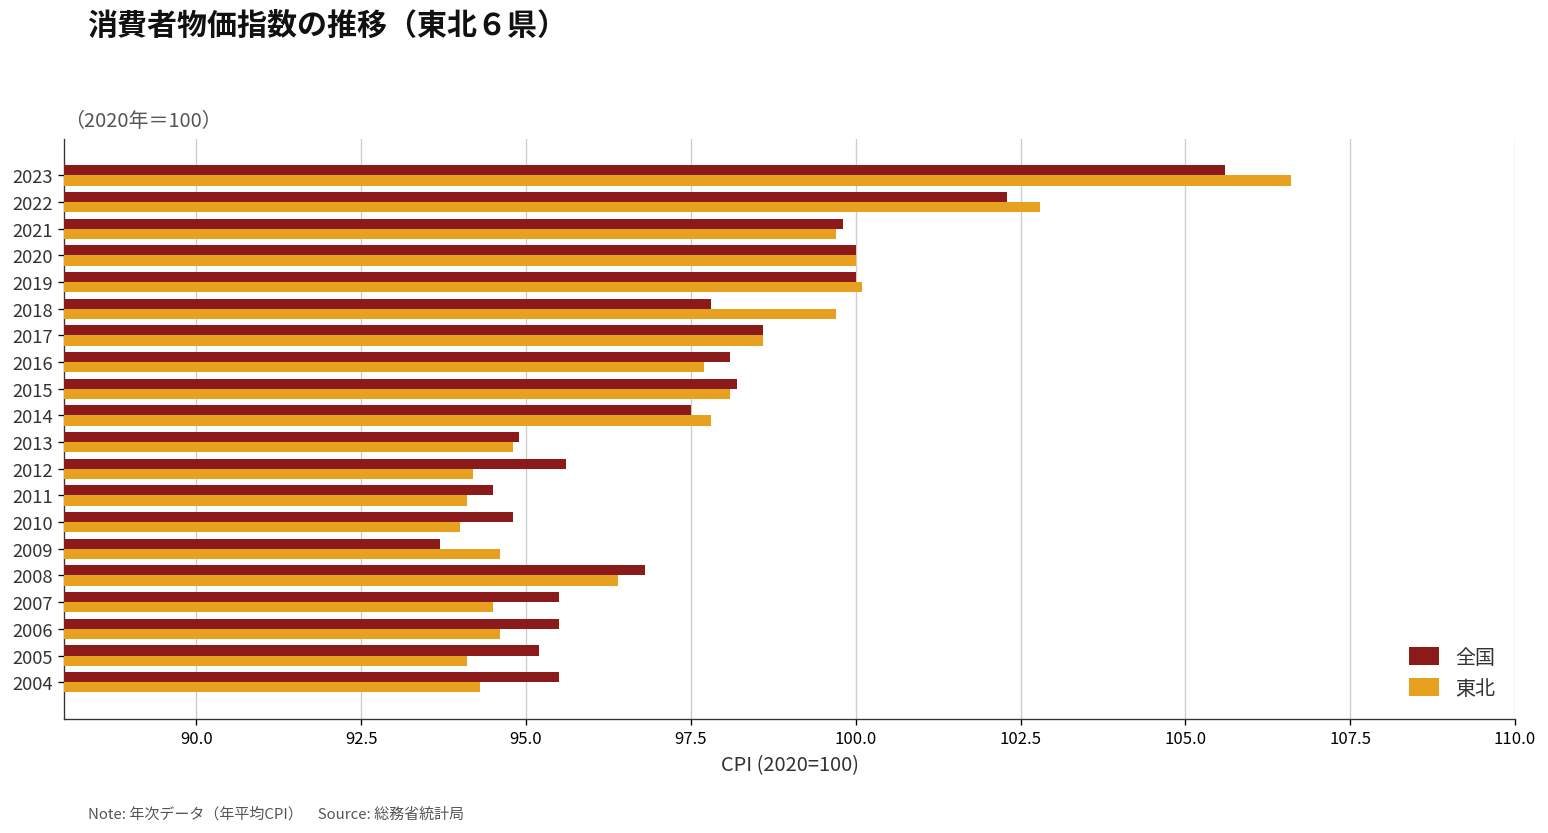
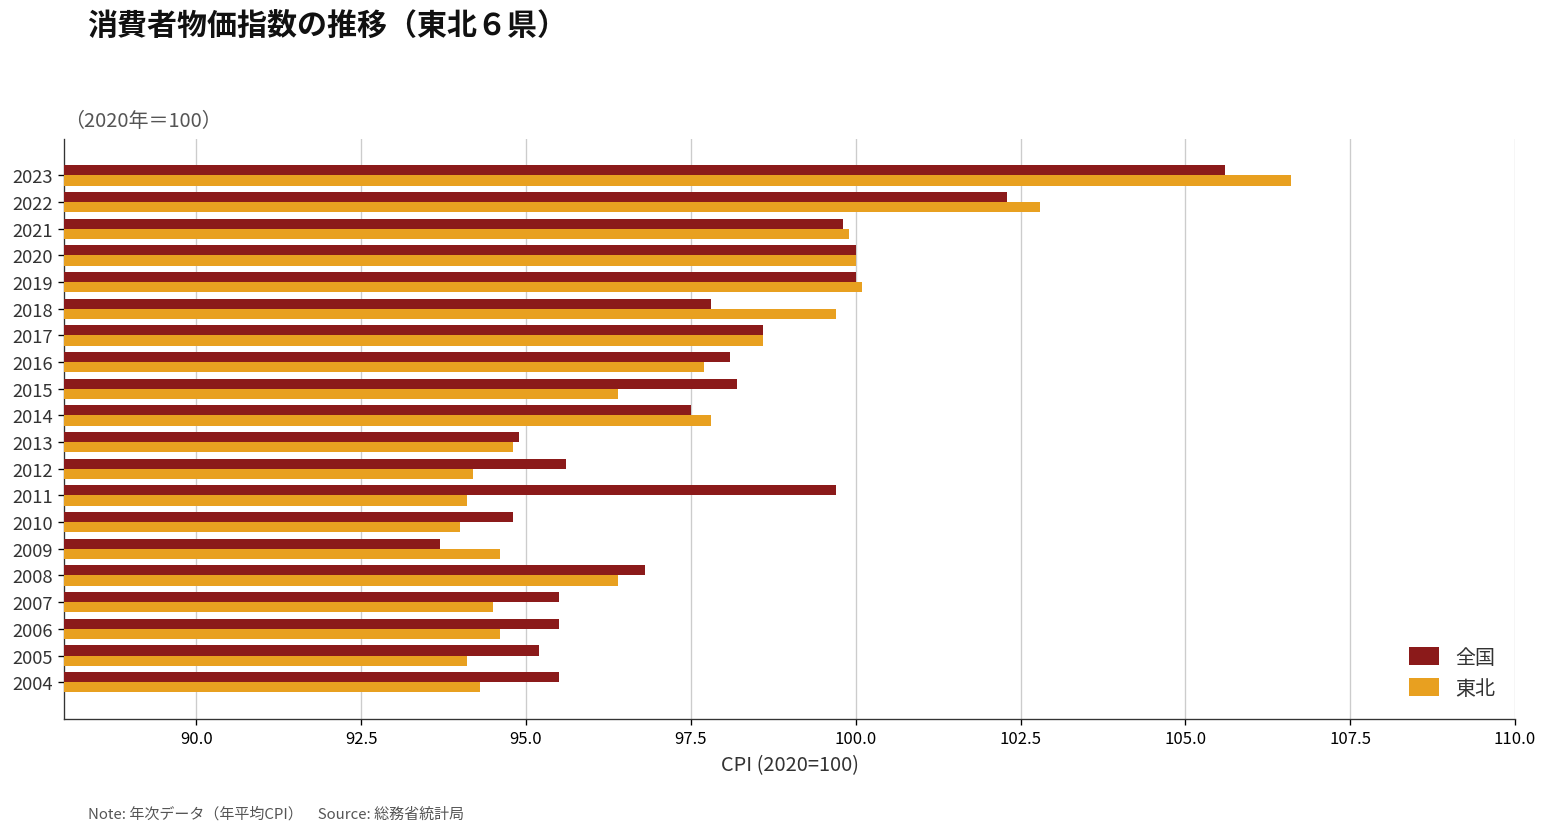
  {
    "全国": {
      "2023": 105.6,
      "2022": 102.3,
      "2021": 99.8,
      "2020": 100.0,
      "2019": 100.0,
      "2018": 97.8,
      "2017": 98.6,
      "2016": 98.1,
      "2015": 98.2,
      "2014": 97.5,
      "2013": 94.9,
      "2012": 95.6,
-     "2011": 94.5,
+     "2011": 99.7,
      "2010": 94.8,
      "2009": 93.7,
      "2008": 96.8,
      "2007": 95.5,
      "2006": 95.5,
      "2005": 95.2,
      "2004": 95.5
    },
    "東北": {
      "2023": 106.6,
      "2022": 102.8,
-     "2021": 99.7,
+     "2021": 99.9,
      "2020": 100.0,
      "2019": 100.1,
      "2018": 99.7,
      "2017": 98.6,
      "2016": 97.7,
-     "2015": 98.1,
+     "2015": 96.4,
      "2014": 97.8,
      "2013": 94.8,
      "2012": 94.2,
      "2011": 94.1,
      "2010": 94.0,
      "2009": 94.6,
      "2008": 96.4,
      "2007": 94.5,
      "2006": 94.6,
      "2005": 94.1,
      "2004": 94.3
    }
  }
